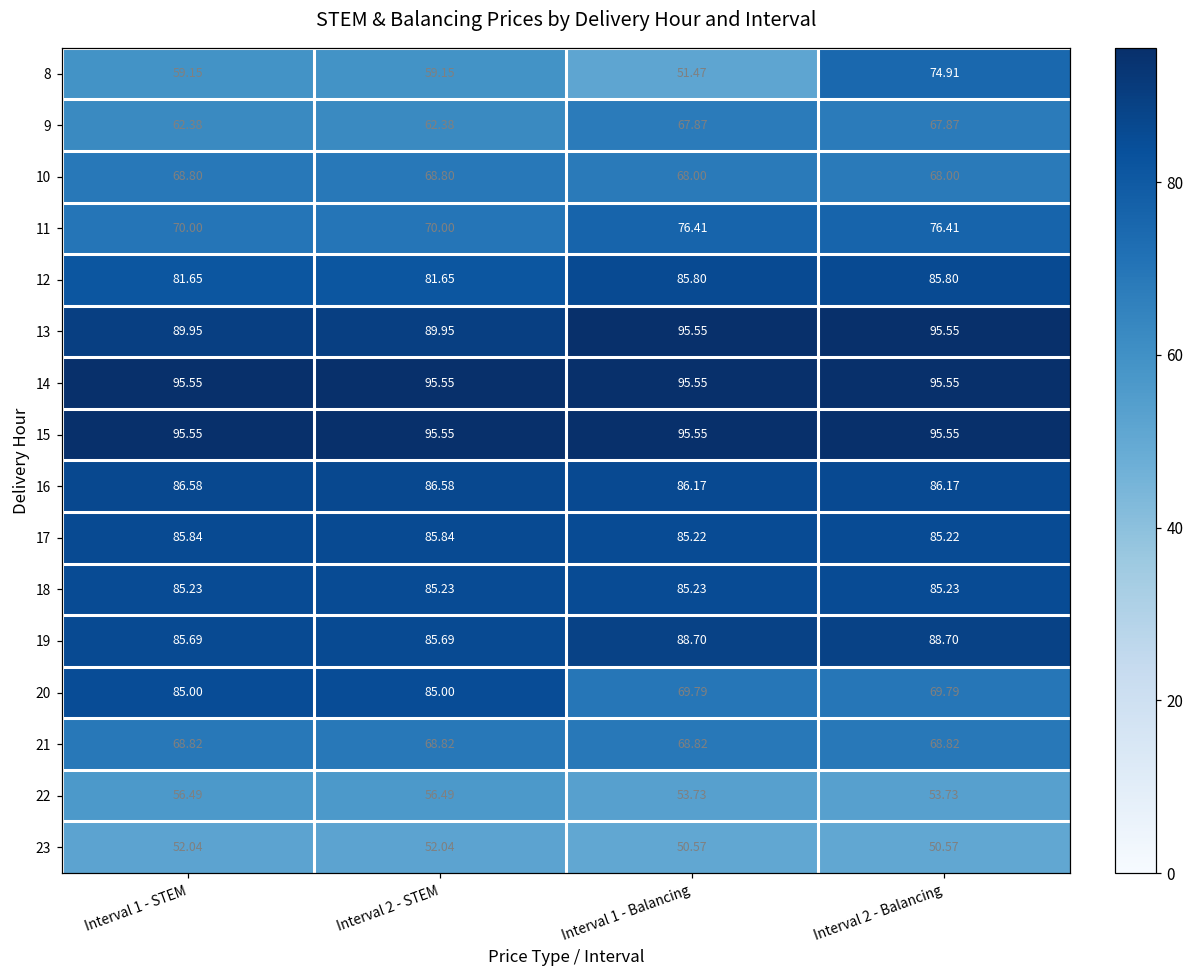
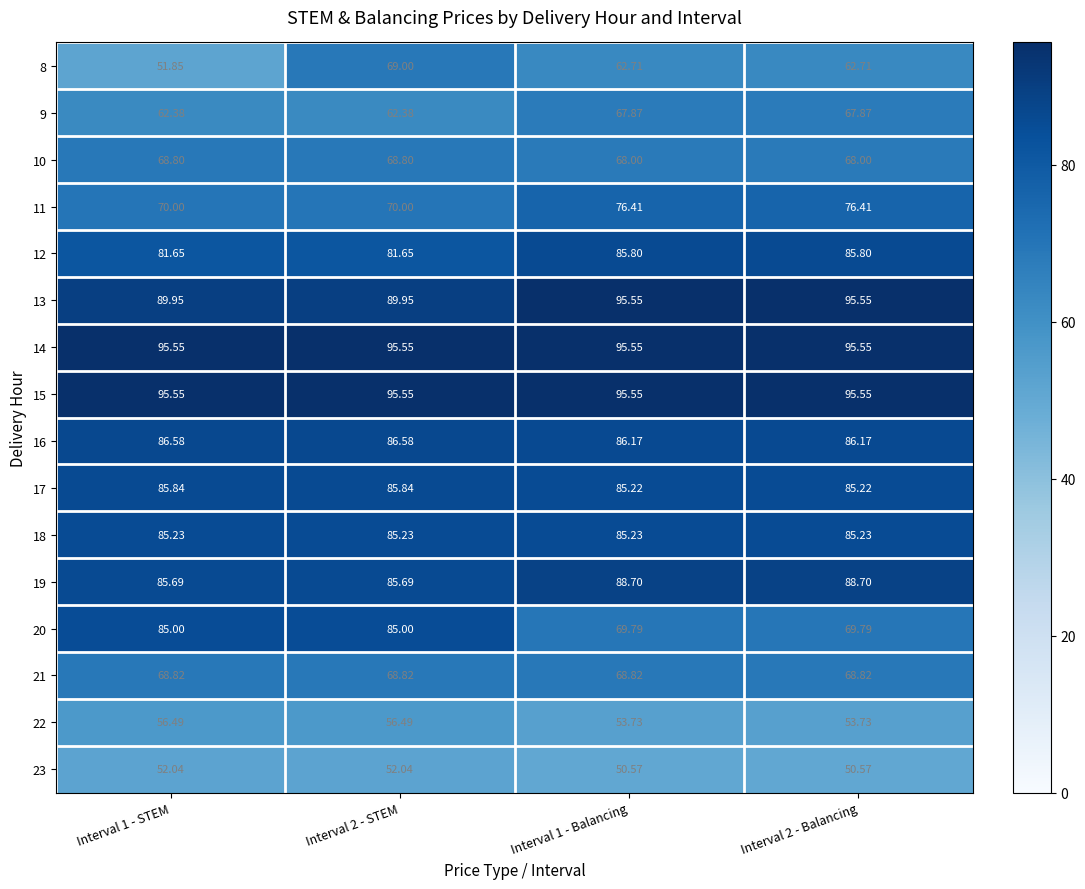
  {
    "8": {
-     "Interval 1 - STEM": 59.15,
-     "Interval 2 - STEM": 59.15,
-     "Interval 1 - Balancing": 51.47,
-     "Interval 2 - Balancing": 74.91
+     "Interval 1 - STEM": 51.85,
+     "Interval 2 - STEM": 69.00,
+     "Interval 1 - Balancing": 62.71,
+     "Interval 2 - Balancing": 62.71
    },
    "9": {
      "Interval 1 - STEM": 62.38,
      "Interval 2 - STEM": 62.38,
      "Interval 1 - Balancing": 67.87,
      "Interval 2 - Balancing": 67.87
    },
    "10": {
      "Interval 1 - STEM": 68.80,
      "Interval 2 - STEM": 68.80,
      "Interval 1 - Balancing": 68.00,
      "Interval 2 - Balancing": 68.00
    },
    "11": {
      "Interval 1 - STEM": 70.00,
      "Interval 2 - STEM": 70.00,
      "Interval 1 - Balancing": 76.41,
      "Interval 2 - Balancing": 76.41
    },
    "12": {
      "Interval 1 - STEM": 81.65,
      "Interval 2 - STEM": 81.65,
      "Interval 1 - Balancing": 85.80,
      "Interval 2 - Balancing": 85.80
    },
    "13": {
      "Interval 1 - STEM": 89.95,
      "Interval 2 - STEM": 89.95,
      "Interval 1 - Balancing": 95.55,
      "Interval 2 - Balancing": 95.55
    },
    "14": {
      "Interval 1 - STEM": 95.55,
      "Interval 2 - STEM": 95.55,
      "Interval 1 - Balancing": 95.55,
      "Interval 2 - Balancing": 95.55
    },
    "15": {
      "Interval 1 - STEM": 95.55,
      "Interval 2 - STEM": 95.55,
      "Interval 1 - Balancing": 95.55,
      "Interval 2 - Balancing": 95.55
    },
    "16": {
      "Interval 1 - STEM": 86.58,
      "Interval 2 - STEM": 86.58,
      "Interval 1 - Balancing": 86.17,
      "Interval 2 - Balancing": 86.17
    },
    "17": {
      "Interval 1 - STEM": 85.84,
      "Interval 2 - STEM": 85.84,
      "Interval 1 - Balancing": 85.22,
      "Interval 2 - Balancing": 85.22
    },
    "18": {
      "Interval 1 - STEM": 85.23,
      "Interval 2 - STEM": 85.23,
      "Interval 1 - Balancing": 85.23,
      "Interval 2 - Balancing": 85.23
    },
    "19": {
      "Interval 1 - STEM": 85.69,
      "Interval 2 - STEM": 85.69,
      "Interval 1 - Balancing": 88.70,
      "Interval 2 - Balancing": 88.70
    },
    "20": {
      "Interval 1 - STEM": 85.00,
      "Interval 2 - STEM": 85.00,
      "Interval 1 - Balancing": 69.79,
      "Interval 2 - Balancing": 69.79
    },
    "21": {
      "Interval 1 - STEM": 68.82,
      "Interval 2 - STEM": 68.82,
      "Interval 1 - Balancing": 68.82,
      "Interval 2 - Balancing": 68.82
    },
    "22": {
      "Interval 1 - STEM": 56.49,
      "Interval 2 - STEM": 56.49,
      "Interval 1 - Balancing": 53.73,
      "Interval 2 - Balancing": 53.73
    },
    "23": {
      "Interval 1 - STEM": 52.04,
      "Interval 2 - STEM": 52.04,
      "Interval 1 - Balancing": 50.57,
      "Interval 2 - Balancing": 50.57
    }
  }
